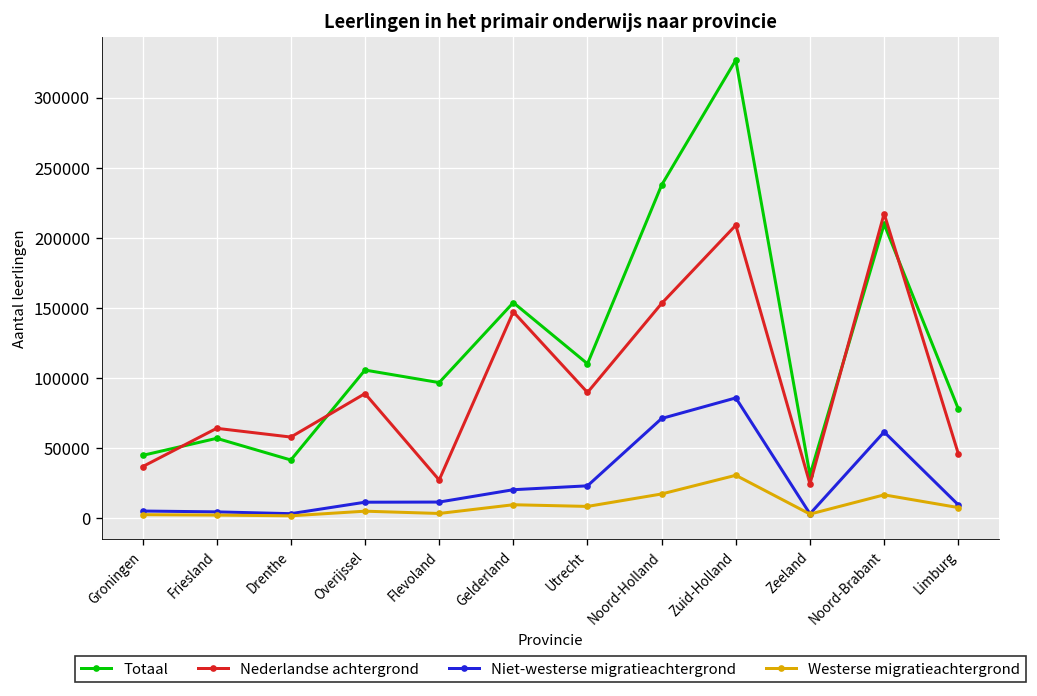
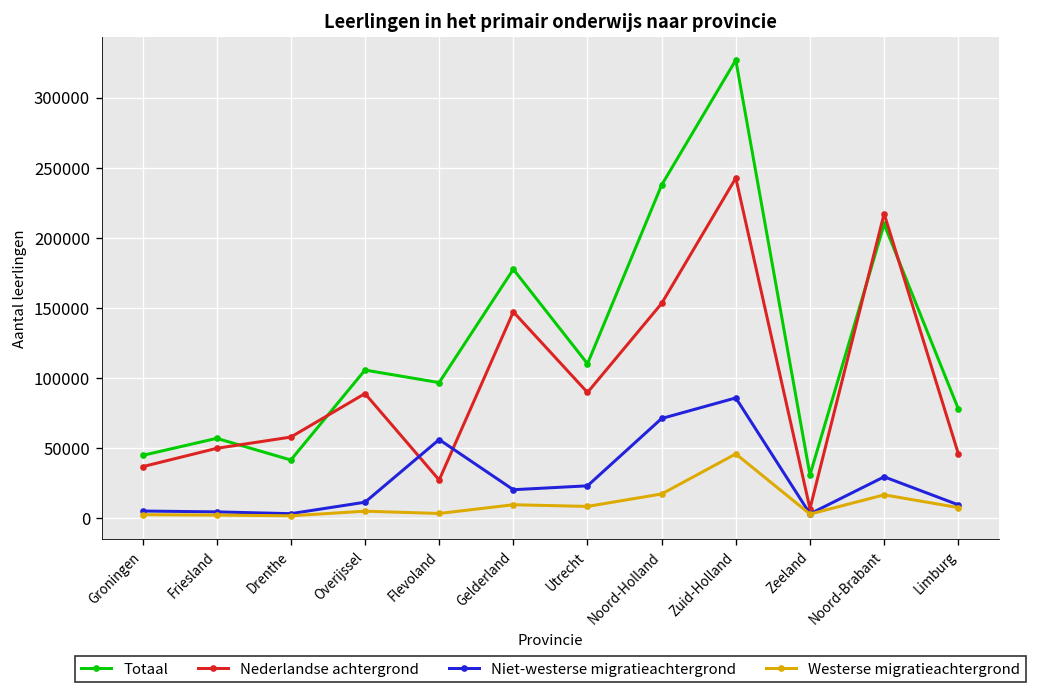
  {
    "Totaal": {
      "Groningen": 45000,
      "Friesland": 57000,
      "Drenthe": 42000,
      "Overijssel": 106000,
      "Flevoland": 97000,
-     "Gelderland": 154000,
+     "Gelderland": 178000,
      "Utrecht": 110000,
      "Noord-Holland": 238000,
      "Zuid-Holland": 327000,
      "Zeeland": 31000,
      "Noord-Brabant": 210000,
      "Limburg": 78000
    },
    "Nederlandse achtergrond": {
      "Groningen": 37000,
-     "Friesland": 64000,
+     "Friesland": 50000,
      "Drenthe": 58000,
      "Overijssel": 89000,
      "Flevoland": 27000,
      "Gelderland": 147000,
      "Utrecht": 90000,
      "Noord-Holland": 153000,
-     "Zuid-Holland": 209000,
-     "Zeeland": 25000,
+     "Zuid-Holland": 243000,
+     "Zeeland": 7000,
      "Noord-Brabant": 217000,
      "Limburg": 46000
    },
    "Niet-westerse migratieachtergrond": {
      "Groningen": 5000,
      "Friesland": 5000,
      "Overijssel": 12000,
-     "Flevoland": 12000,
+     "Flevoland": 56000,
      "Gelderland": 20000,
      "Utrecht": 23000,
      "Noord-Holland": 71000,
      "Zuid-Holland": 86000,
-     "Noord-Brabant": 62000
+     "Noord-Brabant": 30000
    },
    "Westerse migratieachtergrond": {
      "Groningen": 3000,
      "Friesland": 2000,
      "Overijssel": 5000,
      "Flevoland": 3000,
      "Gelderland": 10000,
      "Utrecht": 9000,
      "Noord-Holland": 17000,
-     "Zuid-Holland": 31000,
+     "Zuid-Holland": 46000,
      "Noord-Brabant": 17000
    }
  }
